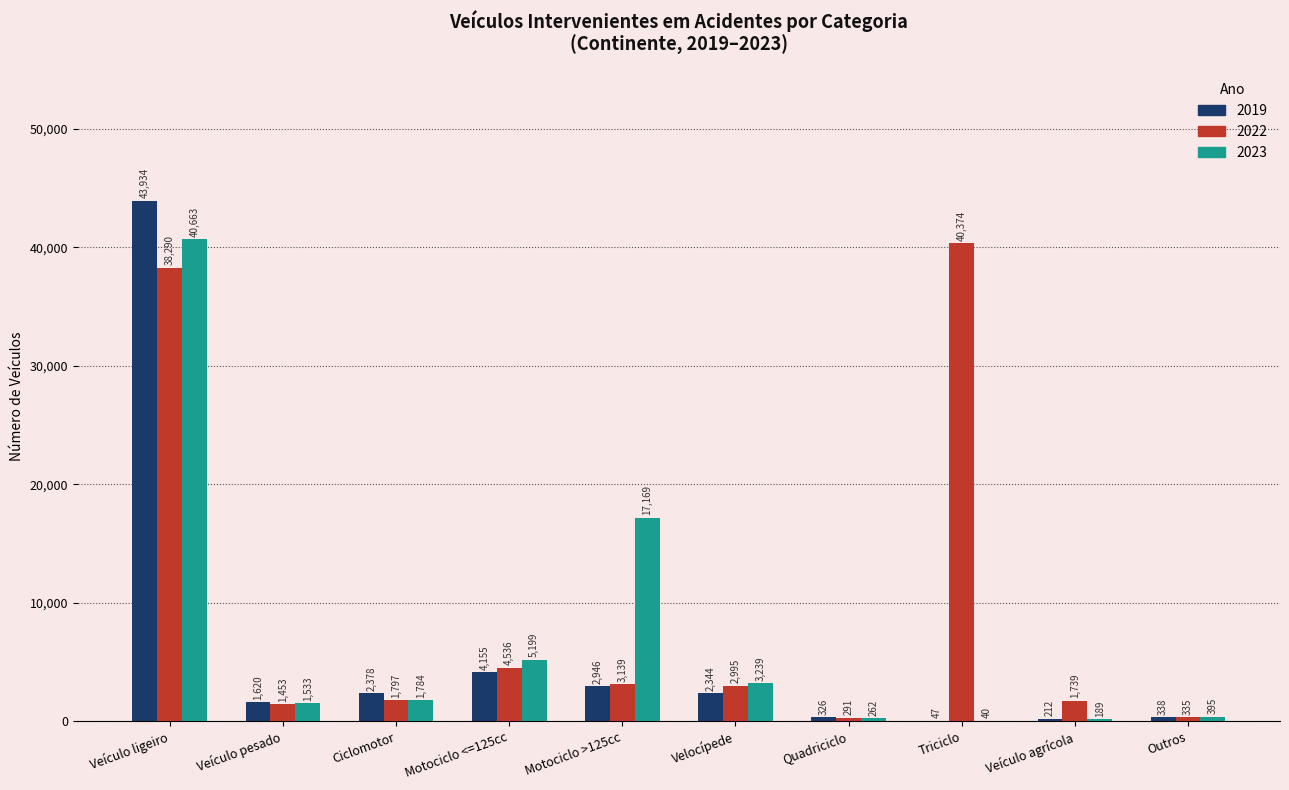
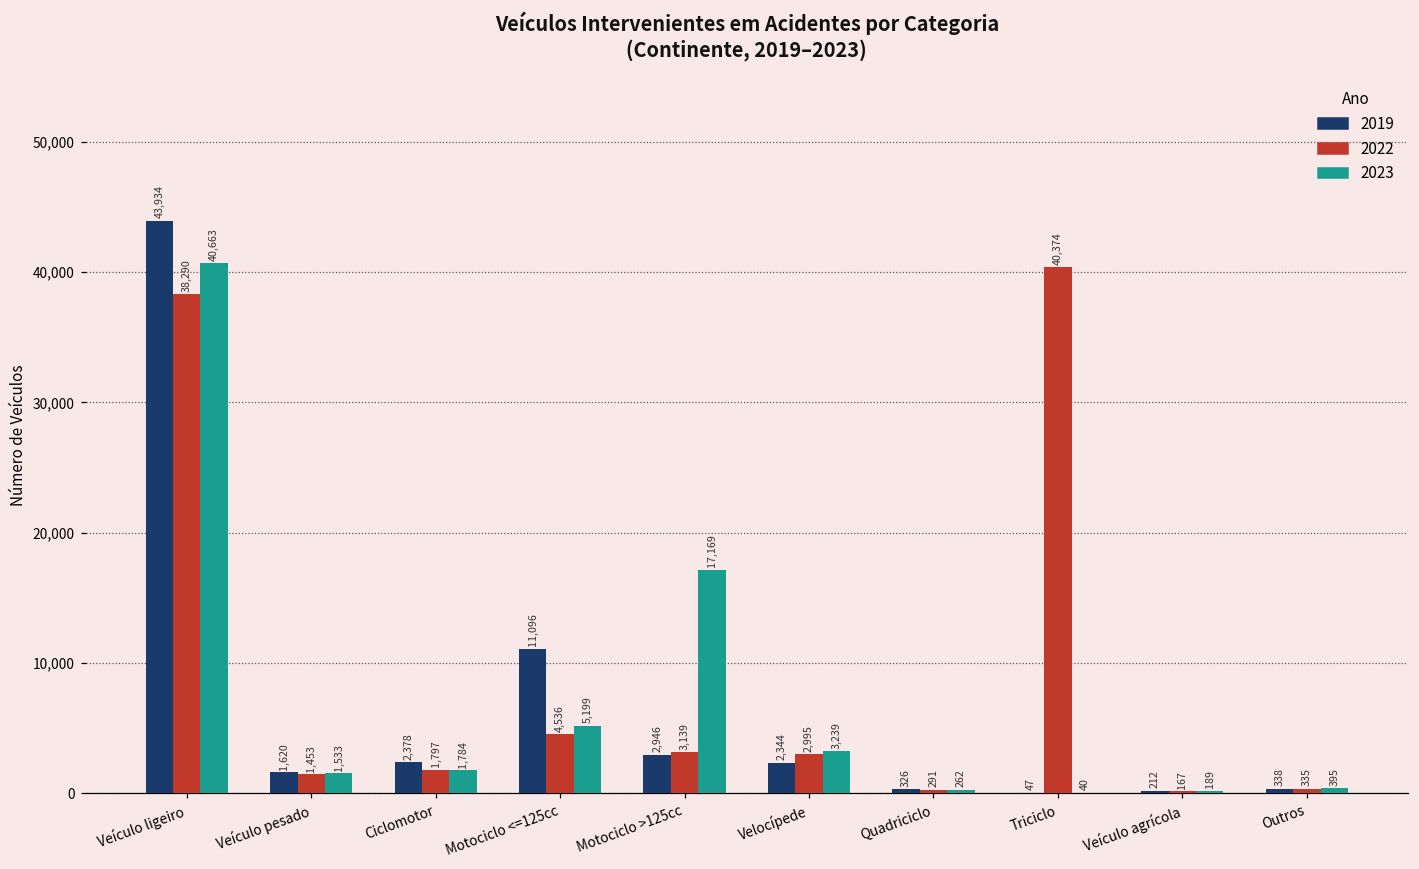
  {
    "2019": {
      "Veículo ligeiro": "43,934",
      "Veículo pesado": "1,620",
      "Ciclomotor": "2,378",
-     "Motociclo <=125cc": "4,155",
+     "Motociclo <=125cc": "11,096",
      "Motociclo >125cc": "2,946",
      "Velocípede": "2,344",
      "Quadriciclo": "326",
      "Triciclo": "47",
      "Veículo agrícola": "212",
      "Outros": "338"
    },
    "2022": {
      "Veículo ligeiro": "38,290",
      "Veículo pesado": "1,453",
      "Ciclomotor": "1,797",
      "Motociclo <=125cc": "4,536",
      "Motociclo >125cc": "3,139",
      "Velocípede": "2,995",
      "Quadriciclo": "291",
      "Triciclo": "40,374",
-     "Veículo agrícola": "1,739",
+     "Veículo agrícola": "167",
      "Outros": "335"
    },
    "2023": {
      "Veículo ligeiro": "40,663",
      "Veículo pesado": "1,533",
      "Ciclomotor": "1,784",
      "Motociclo <=125cc": "5,199",
      "Motociclo >125cc": "17,169",
      "Velocípede": "3,239",
      "Quadriciclo": "262",
      "Triciclo": "40",
      "Veículo agrícola": "189",
      "Outros": "395"
    }
  }
